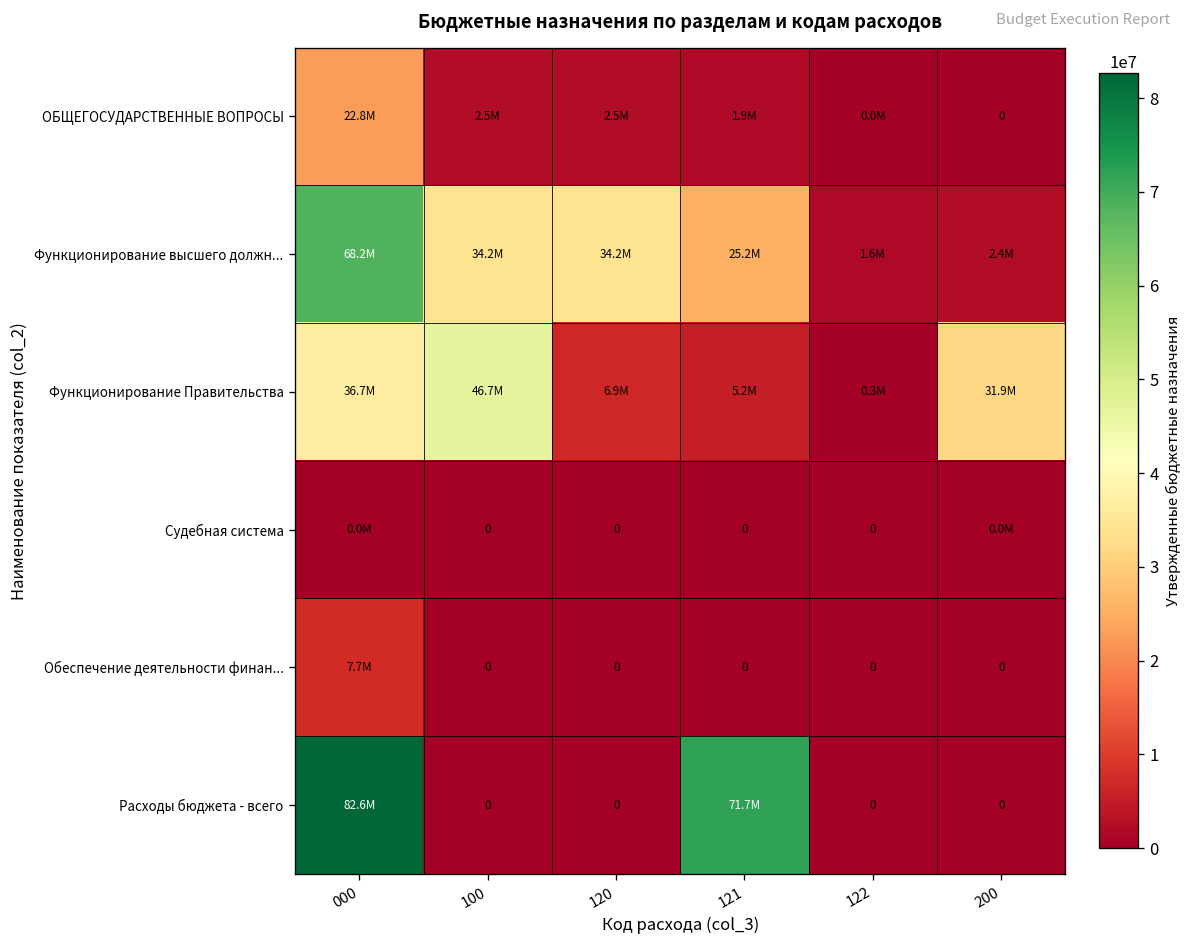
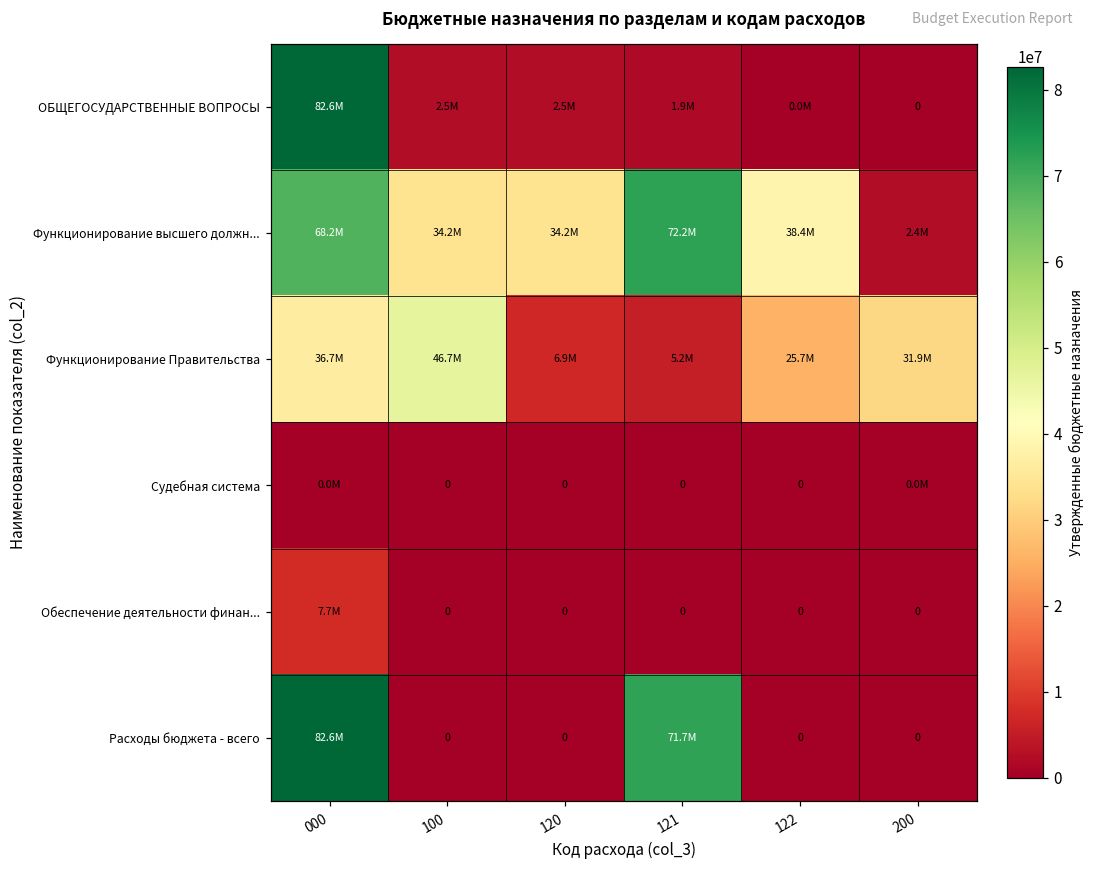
  {
    "ОБЩЕГОСУДАРСТВЕННЫЕ ВОПРОСЫ": {
-     "000": "22.8M",
+     "000": "82.6M",
      "100": "2.5M",
      "120": "2.5M",
      "121": "1.9M",
      "122": "0.0M",
      "200": "0"
    },
    "Функционирование высшего должн...": {
      "000": "68.2M",
      "100": "34.2M",
      "120": "34.2M",
-     "121": "25.2M",
-     "122": "1.6M",
+     "121": "72.2M",
+     "122": "38.4M",
      "200": "2.4M"
    },
    "Функционирование Правительства": {
      "000": "36.7M",
      "100": "46.7M",
      "120": "6.9M",
      "121": "5.2M",
-     "122": "0.3M",
+     "122": "25.7M",
      "200": "31.9M"
    },
    "Судебная система": {
      "000": "0.0M",
      "100": "0",
      "120": "0",
      "121": "0",
      "122": "0",
      "200": "0.0M"
    },
    "Обеспечение деятельности финан...": {
      "000": "7.7M",
      "100": "0",
      "120": "0",
      "121": "0",
      "122": "0",
      "200": "0"
    },
    "Расходы бюджета - всего": {
      "000": "82.6M",
      "100": "0",
      "120": "0",
      "121": "71.7M",
      "122": "0",
      "200": "0"
    }
  }
